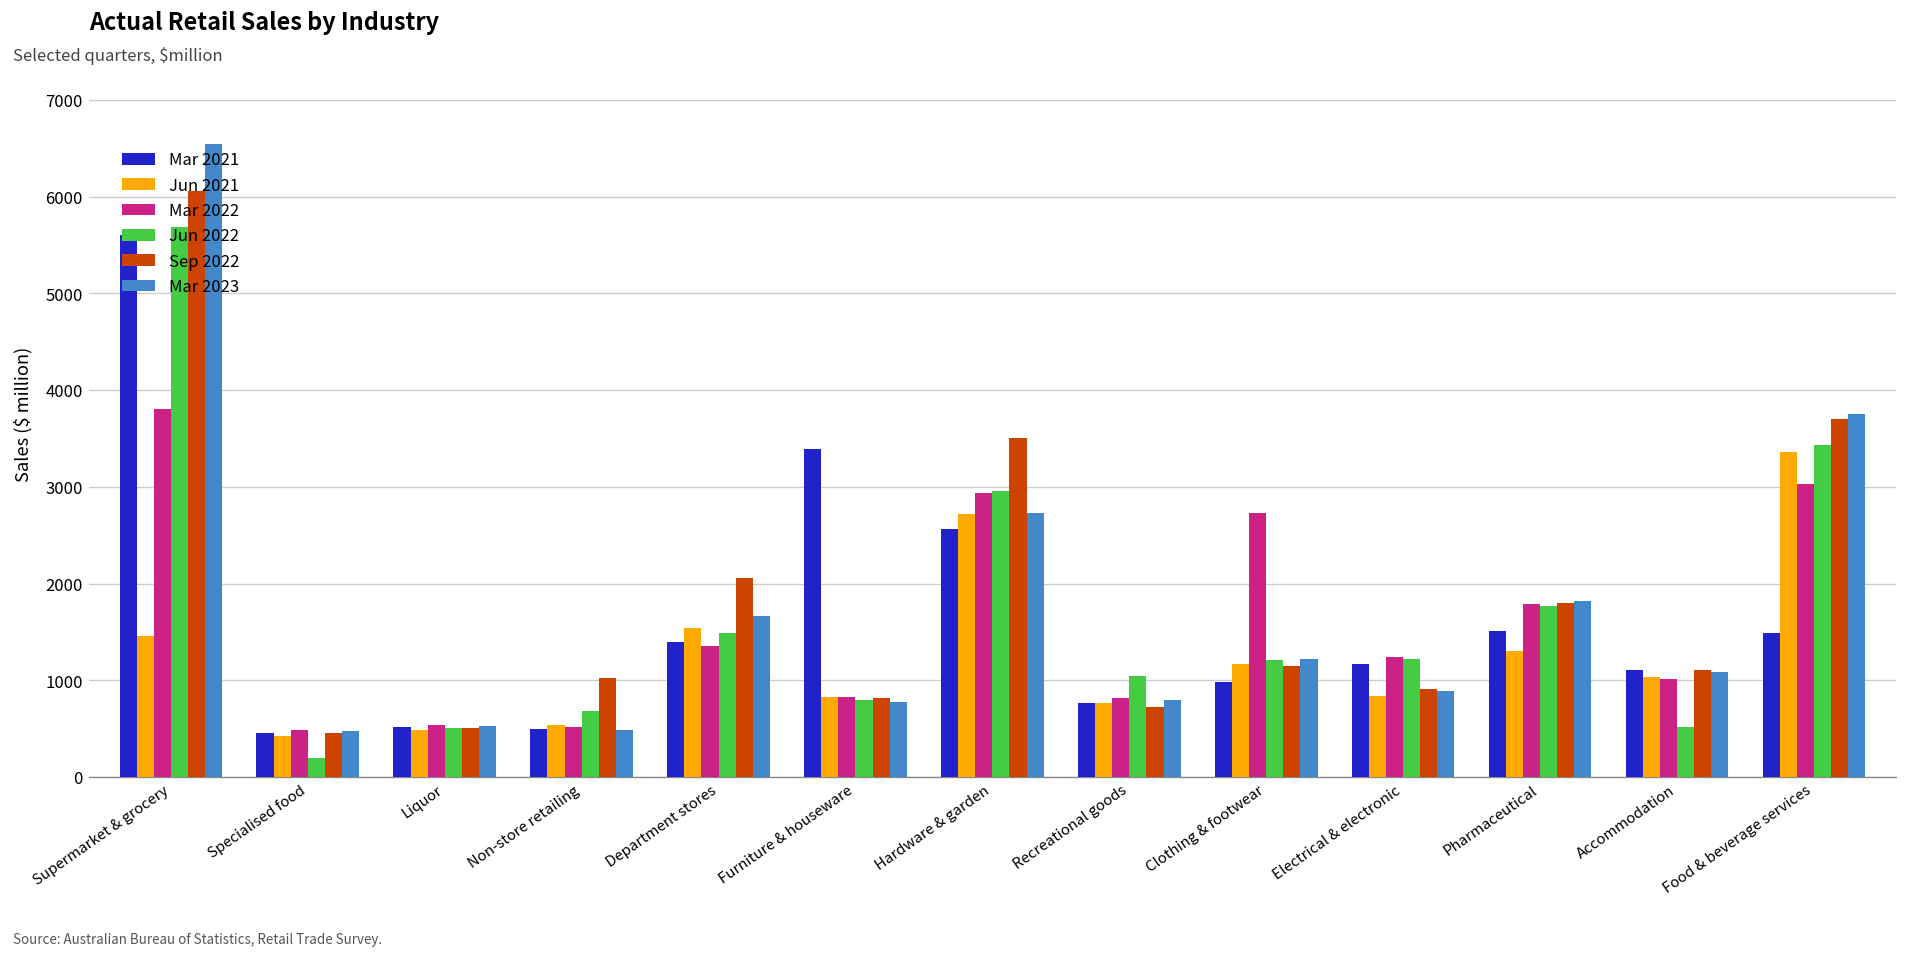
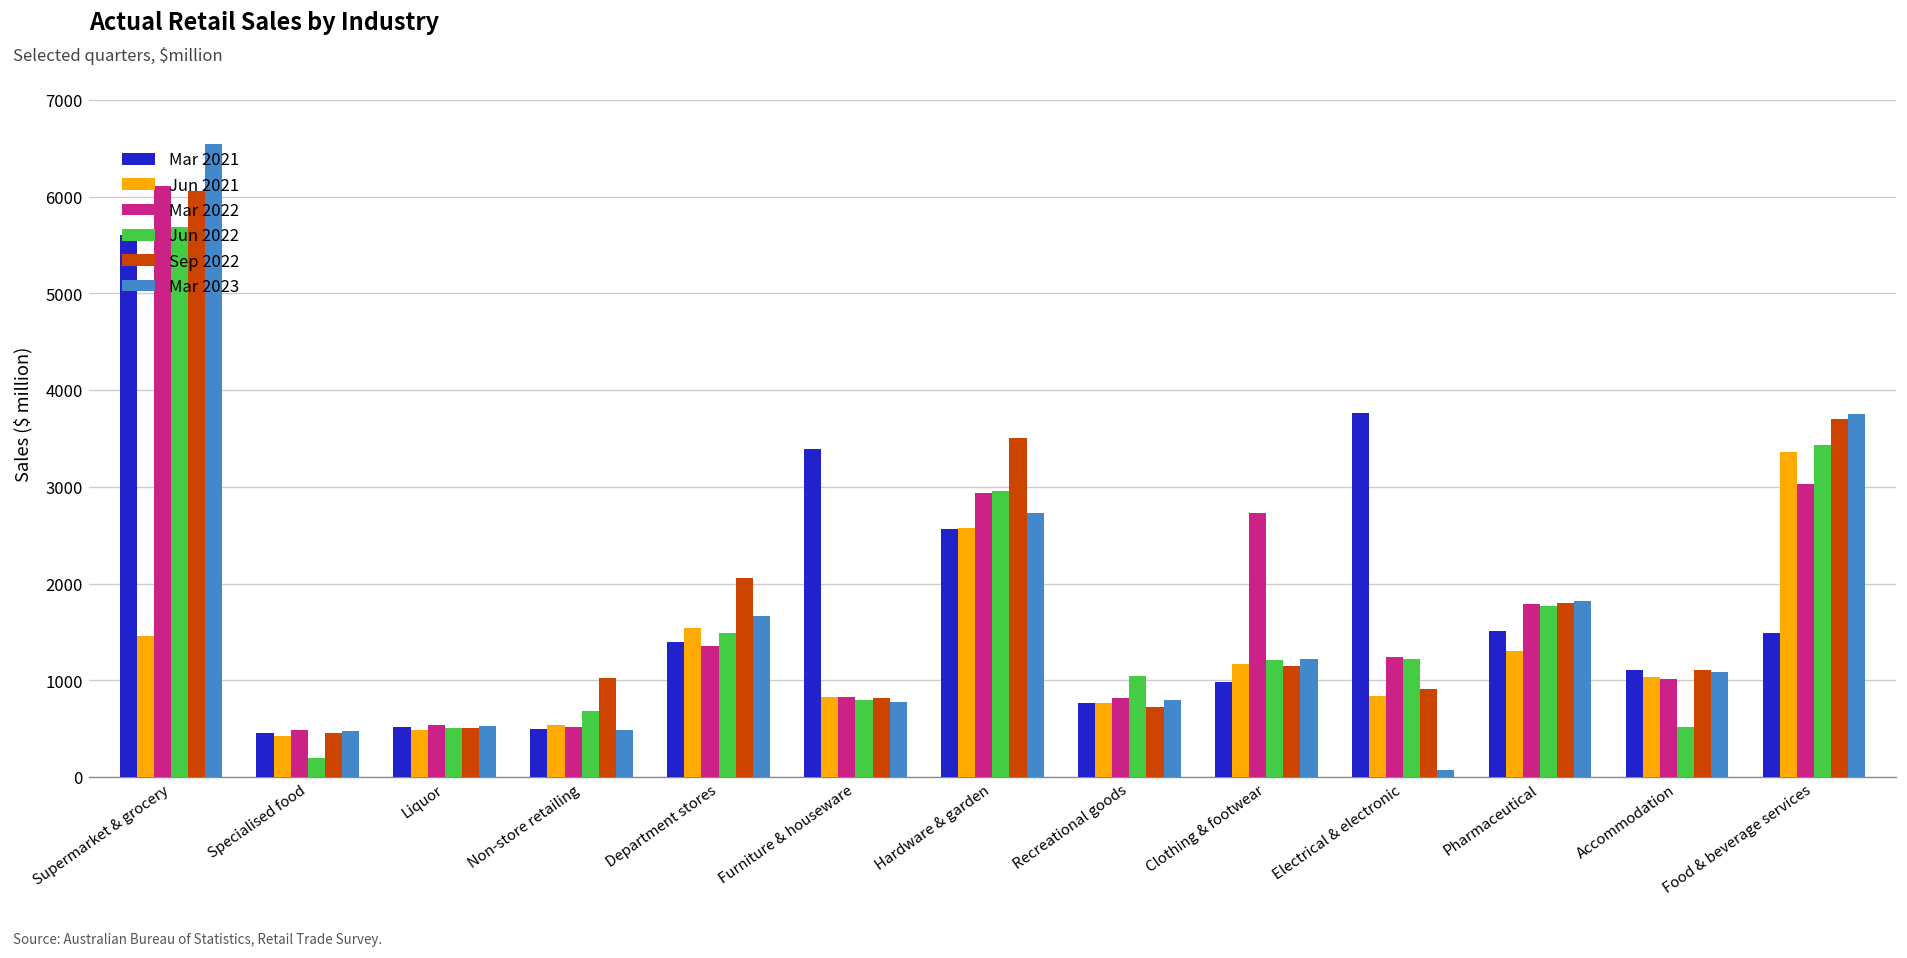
  {
    "Mar 2021": {
      "Supermarket & grocery": 5600,
      "Specialised food": 500,
      "Liquor": 500,
      "Non-store retailing": 500,
      "Department stores": 1400,
      "Furniture & houseware": 3400,
      "Hardware & garden": 2600,
      "Recreational goods": 800,
      "Clothing & footwear": 1000,
-     "Electrical & electronic": 1200,
+     "Electrical & electronic": 3800,
      "Pharmaceutical": 1500,
      "Accommodation": 1100,
      "Food & beverage services": 1500
    },
    "Jun 2021": {
      "Supermarket & grocery": 1500,
      "Specialised food": 400,
      "Liquor": 500,
      "Non-store retailing": 500,
      "Department stores": 1500,
      "Furniture & houseware": 800,
-     "Hardware & garden": 2700,
+     "Hardware & garden": 2600,
      "Recreational goods": 800,
      "Clothing & footwear": 1200,
      "Electrical & electronic": 800,
      "Pharmaceutical": 1300,
      "Accommodation": 1000,
      "Food & beverage services": 3400
    },
    "Mar 2022": {
-     "Supermarket & grocery": 3800,
+     "Supermarket & grocery": 6100,
      "Specialised food": 500,
      "Liquor": 500,
      "Non-store retailing": 500,
      "Department stores": 1400,
      "Furniture & houseware": 800,
      "Hardware & garden": 2900,
      "Recreational goods": 800,
      "Clothing & footwear": 2700,
      "Electrical & electronic": 1200,
      "Pharmaceutical": 1800,
      "Accommodation": 1000,
      "Food & beverage services": 3000
    },
    "Jun 2022": {
      "Supermarket & grocery": 5700,
      "Specialised food": 200,
      "Liquor": 500,
      "Non-store retailing": 700,
      "Department stores": 1500,
      "Furniture & houseware": 800,
      "Hardware & garden": 3000,
      "Recreational goods": 1000,
      "Clothing & footwear": 1200,
      "Electrical & electronic": 1200,
      "Pharmaceutical": 1800,
      "Accommodation": 500,
      "Food & beverage services": 3400
    },
    "Sep 2022": {
      "Supermarket & grocery": 6100,
      "Specialised food": 500,
      "Liquor": 500,
      "Non-store retailing": 1000,
      "Department stores": 2100,
      "Furniture & houseware": 800,
      "Hardware & garden": 3500,
      "Recreational goods": 700,
      "Clothing & footwear": 1100,
      "Electrical & electronic": 900,
      "Pharmaceutical": 1800,
      "Accommodation": 1100,
      "Food & beverage services": 3700
    },
    "Mar 2023": {
      "Supermarket & grocery": 6500,
      "Specialised food": 500,
      "Liquor": 500,
      "Non-store retailing": 500,
      "Department stores": 1700,
      "Furniture & houseware": 800,
      "Hardware & garden": 2700,
      "Recreational goods": 800,
      "Clothing & footwear": 1200,
-     "Electrical & electronic": 900,
+     "Electrical & electronic": 100,
      "Pharmaceutical": 1800,
      "Accommodation": 1100,
      "Food & beverage services": 3800
    }
  }
